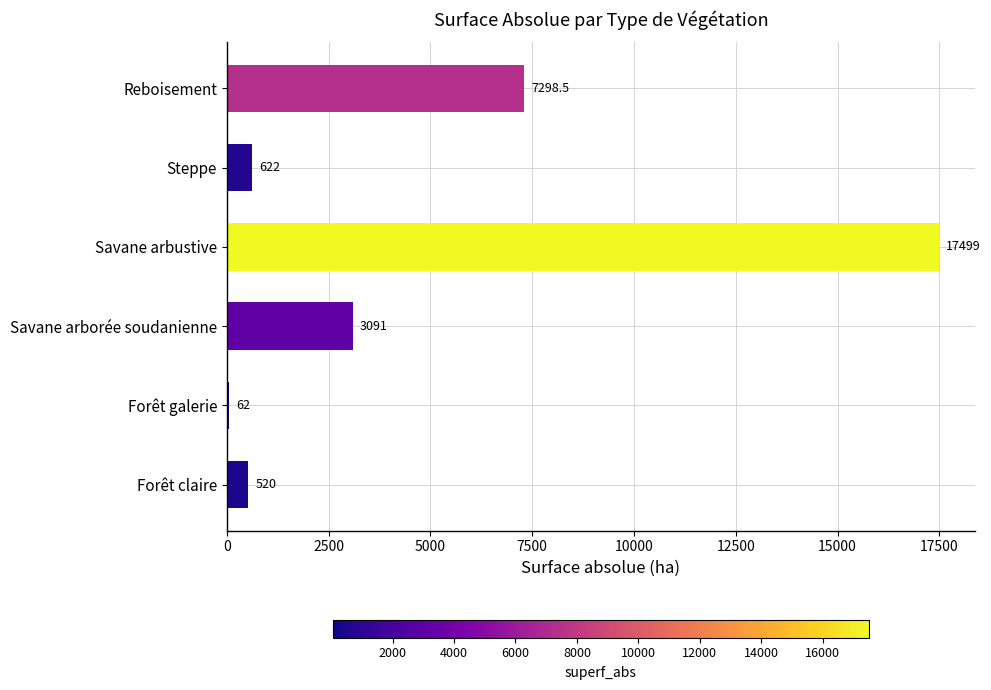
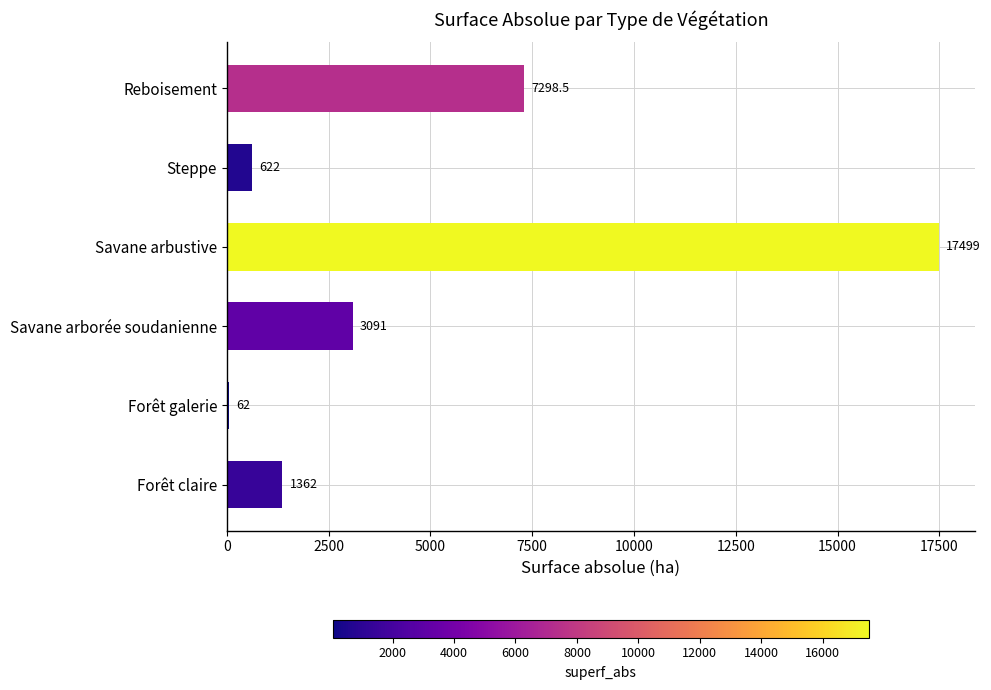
  {
    "Reboisement": 7298.5,
    "Steppe": 622,
    "Savane arbustive": 17499,
    "Savane arborée soudanienne": 3091,
    "Forêt galerie": 62,
-   "Forêt claire": 520
+   "Forêt claire": 1362
  }
